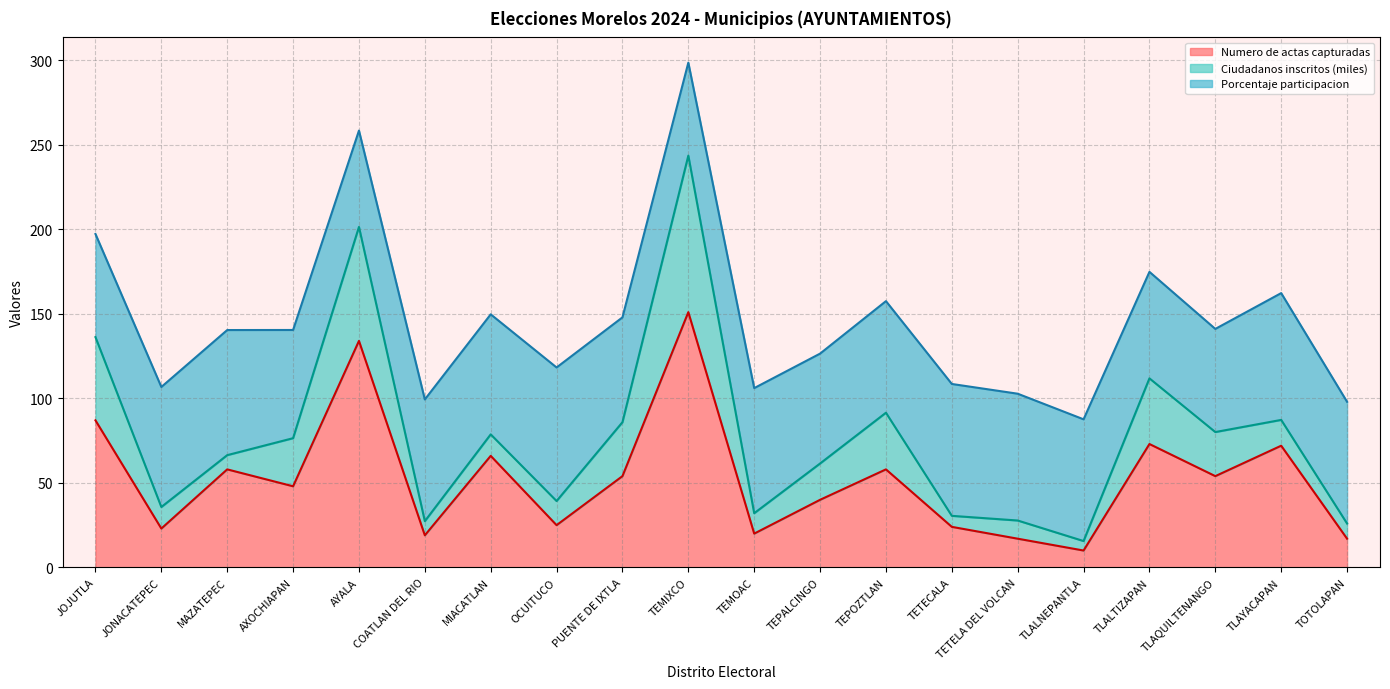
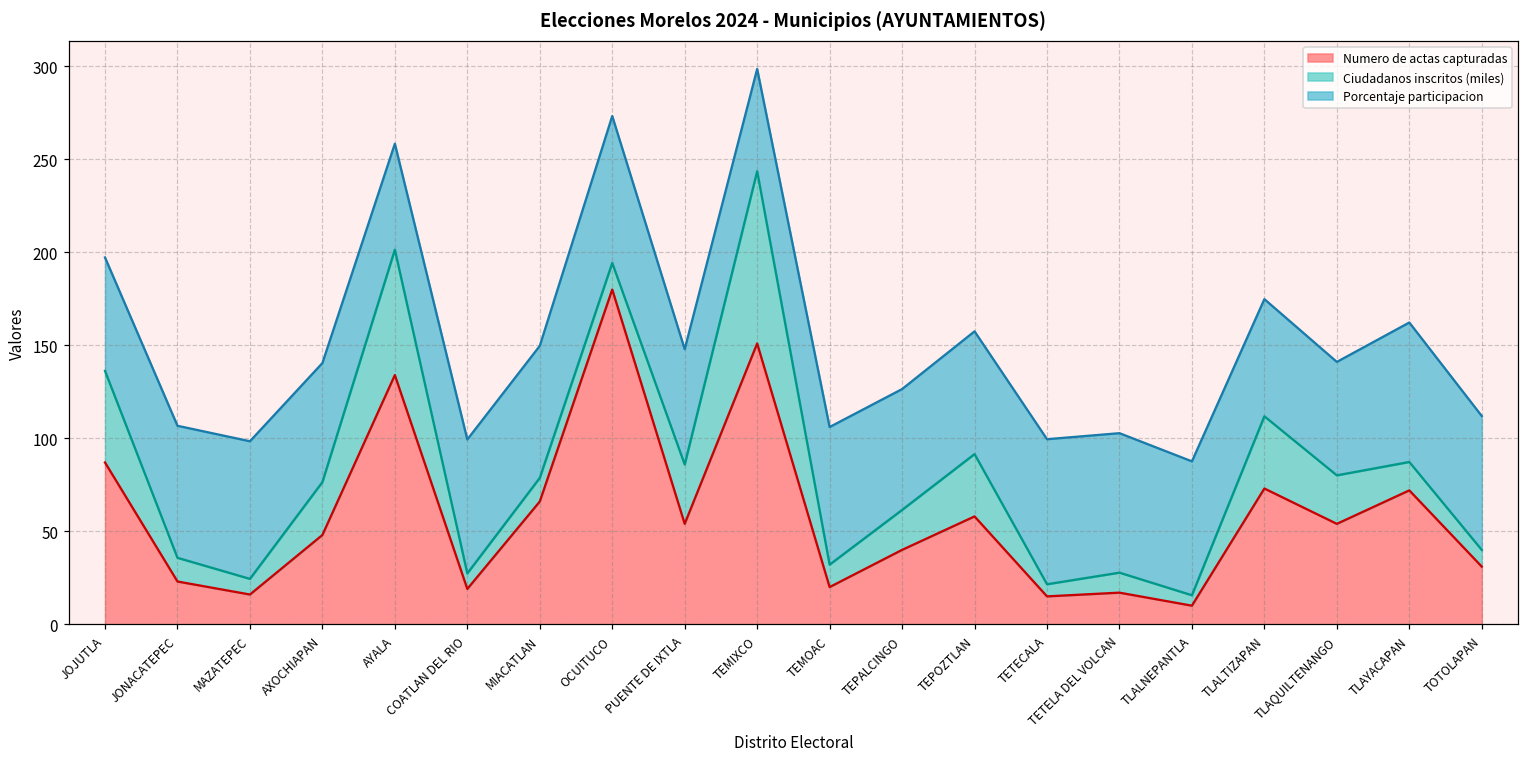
  {
    "Numero de actas capturadas": {
      "JOJUTLA": 87,
      "JONACATEPEC": 23,
-     "MAZATEPEC": 58,
+     "MAZATEPEC": 16,
      "AXOCHIAPAN": 48,
      "AYALA": 134,
      "COATLAN DEL RIO": 19,
      "MIACATLAN": 66,
-     "OCUITUCO": 25,
+     "OCUITUCO": 180,
      "PUENTE DE IXTLA": 54,
      "TEMIXCO": 151,
      "TEMOAC": 20,
      "TEPALCINGO": 40,
      "TEPOZTLAN": 58,
-     "TETECALA": 24,
+     "TETECALA": 15,
      "TETELA DEL VOLCAN": 17,
      "TLALNEPANTLA": 10,
      "TLALTIZAPAN": 73,
      "TLAQUILTENANGO": 54,
      "TLAYACAPAN": 72,
-     "TOTOLAPAN": 17
+     "TOTOLAPAN": 31
    }
  }
